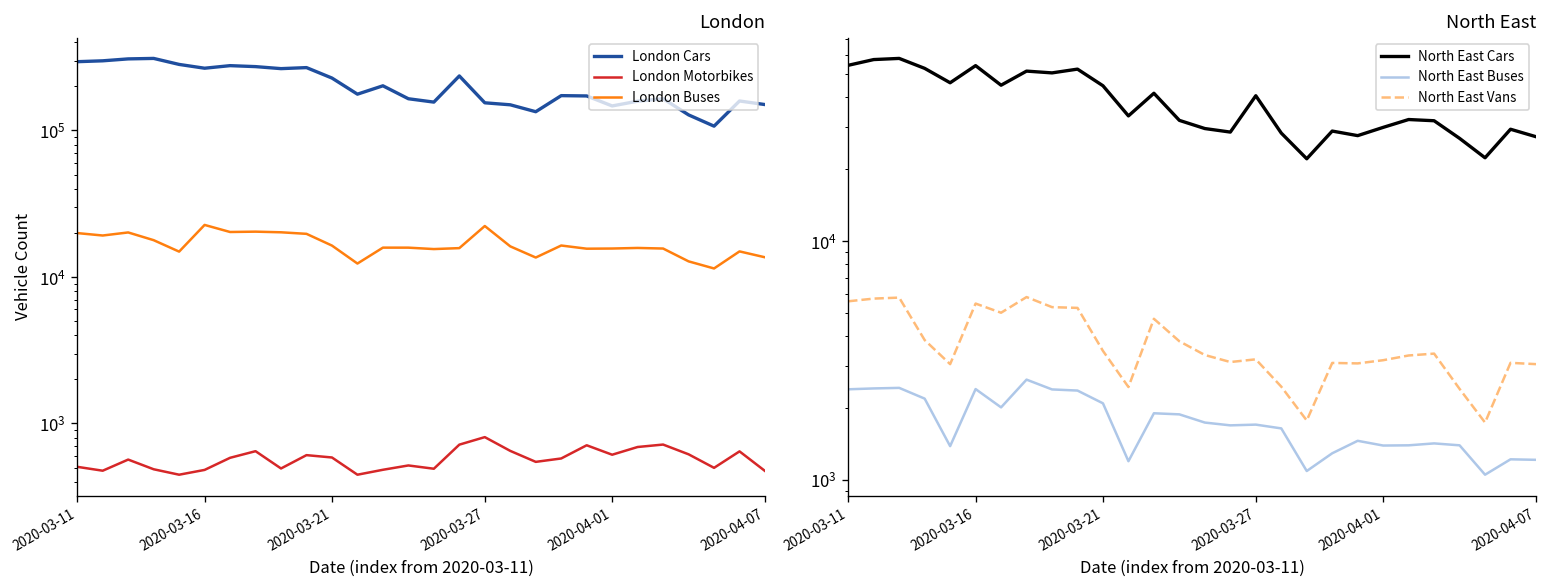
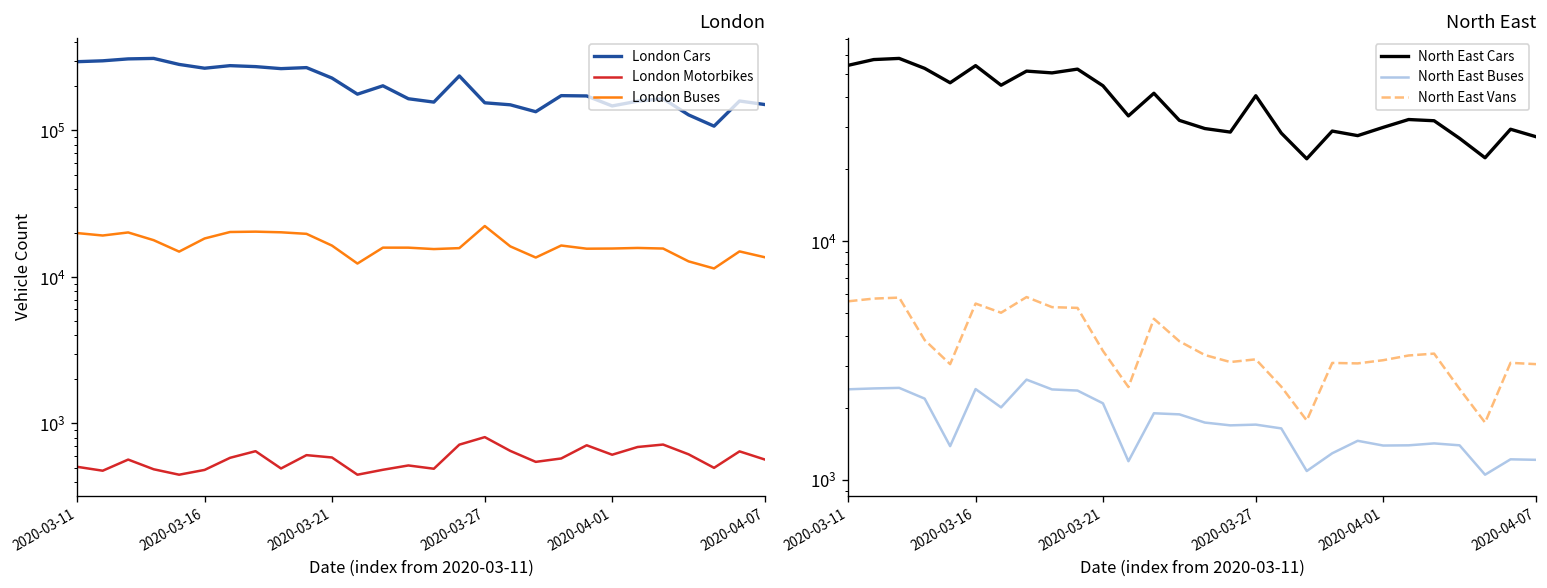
  {
    "London": {
      "London Cars": {
        "2020-03-11": 290000,
        "2020-03-16": 270000,
        "2020-03-21": 230000,
        "2020-03-27": 150000,
        "2020-04-01": 150000,
        "2020-04-07": 150000
      },
      "London Motorbikes": {
        "2020-03-11": 510,
        "2020-03-16": 480,
        "2020-03-21": 600,
        "2020-03-27": 800,
        "2020-04-01": 600,
-       "2020-04-07": 470
+       "2020-04-07": 600
      },
      "London Buses": {
        "2020-03-11": 20000,
-       "2020-03-16": 23000,
+       "2020-03-16": 18000,
        "2020-03-21": 16000,
        "2020-03-27": 22000,
        "2020-04-01": 16000,
        "2020-04-07": 14000
      }
    },
    "North East": {
      "North East Cars": {
        "2020-03-11": 55000,
        "2020-03-16": 54000,
        "2020-03-21": 45000,
        "2020-03-27": 41000,
        "2020-04-01": 30000,
        "2020-04-07": 27000
      },
      "North East Buses": {
        "2020-03-11": 2400,
        "2020-03-16": 2400,
        "2020-03-21": 2100,
        "2020-03-27": 1700,
        "2020-04-01": 1400,
        "2020-04-07": 1200
      },
      "North East Vans": {
        "2020-03-11": 5600,
        "2020-03-16": 5500,
        "2020-03-21": 3500,
        "2020-03-27": 3200,
        "2020-04-01": 3200,
        "2020-04-07": 3000
      }
    }
  }
